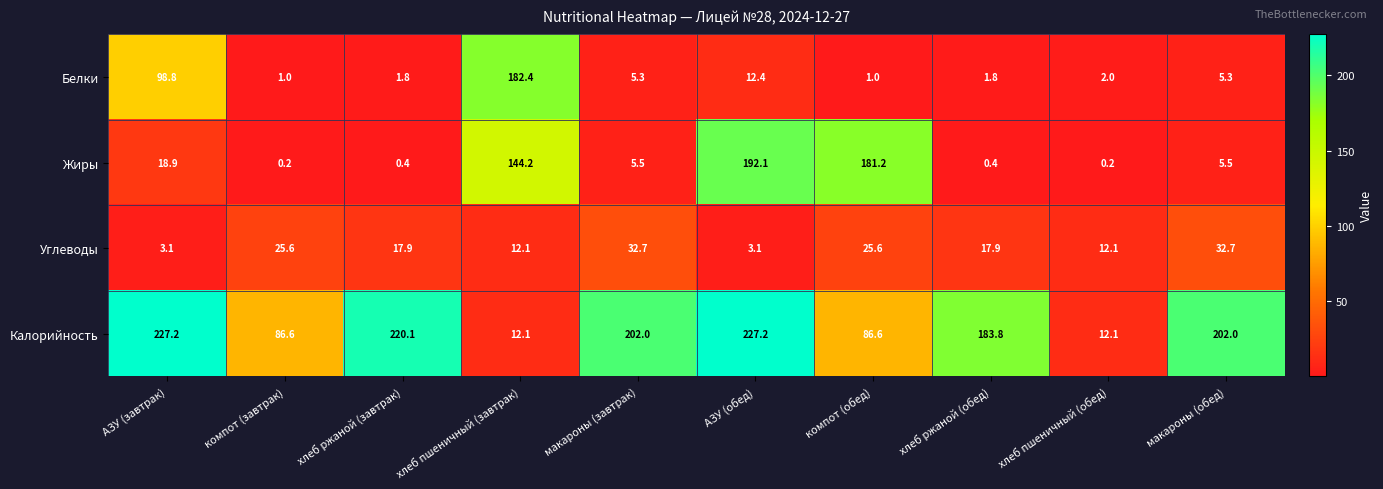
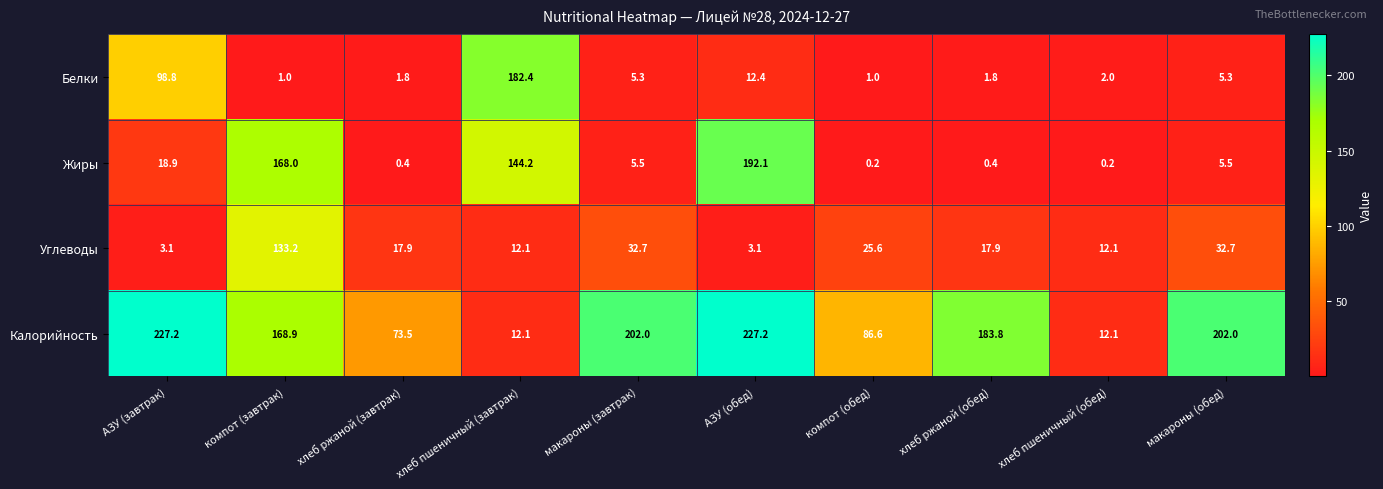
  {
    "Белки": {
      "АЗУ (завтрак)": 98.8,
      "компот (завтрак)": 1.0,
      "хлеб ржаной (завтрак)": 1.8,
      "хлеб пшеничный (завтрак)": 182.4,
      "макароны (завтрак)": 5.3,
      "АЗУ (обед)": 12.4,
      "компот (обед)": 1.0,
      "хлеб ржаной (обед)": 1.8,
      "хлеб пшеничный (обед)": 2.0,
      "макароны (обед)": 5.3
    },
    "Жиры": {
      "АЗУ (завтрак)": 18.9,
-     "компот (завтрак)": 0.2,
+     "компот (завтрак)": 168.0,
      "хлеб ржаной (завтрак)": 0.4,
      "хлеб пшеничный (завтрак)": 144.2,
      "макароны (завтрак)": 5.5,
      "АЗУ (обед)": 192.1,
-     "компот (обед)": 181.2,
+     "компот (обед)": 0.2,
      "хлеб ржаной (обед)": 0.4,
      "хлеб пшеничный (обед)": 0.2,
      "макароны (обед)": 5.5
    },
    "Углеводы": {
      "АЗУ (завтрак)": 3.1,
-     "компот (завтрак)": 25.6,
+     "компот (завтрак)": 133.2,
      "хлеб ржаной (завтрак)": 17.9,
      "хлеб пшеничный (завтрак)": 12.1,
      "макароны (завтрак)": 32.7,
      "АЗУ (обед)": 3.1,
      "компот (обед)": 25.6,
      "хлеб ржаной (обед)": 17.9,
      "хлеб пшеничный (обед)": 12.1,
      "макароны (обед)": 32.7
    },
    "Калорийность": {
      "АЗУ (завтрак)": 227.2,
-     "компот (завтрак)": 86.6,
-     "хлеб ржаной (завтрак)": 220.1,
+     "компот (завтрак)": 168.9,
+     "хлеб ржаной (завтрак)": 73.5,
      "хлеб пшеничный (завтрак)": 12.1,
      "макароны (завтрак)": 202.0,
      "АЗУ (обед)": 227.2,
      "компот (обед)": 86.6,
      "хлеб ржаной (обед)": 183.8,
      "хлеб пшеничный (обед)": 12.1,
      "макароны (обед)": 202.0
    }
  }
